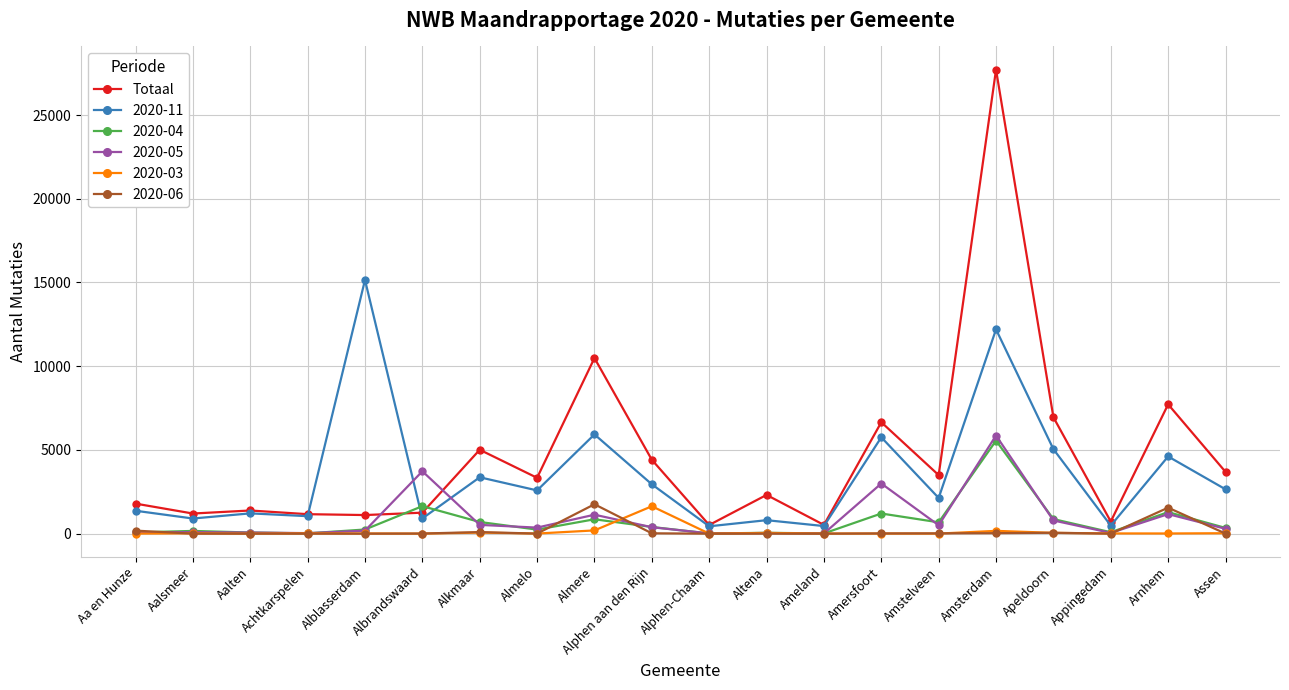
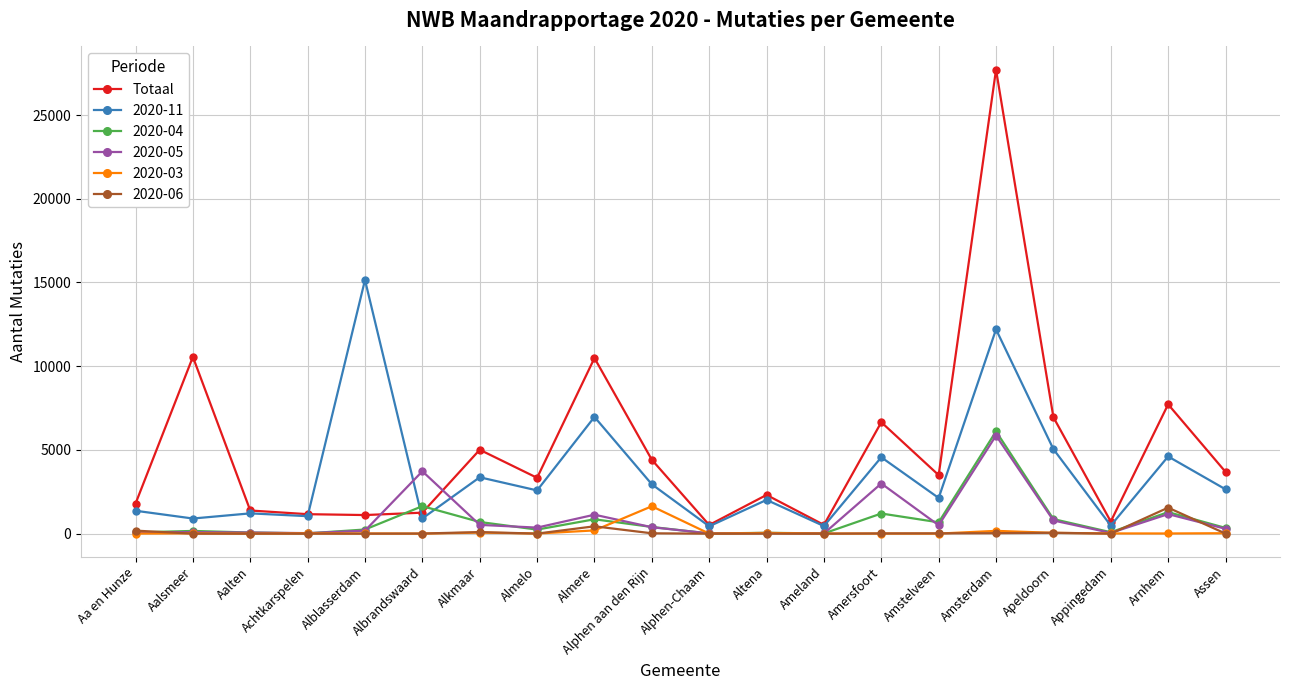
  {
    "Totaal": {
      "Aa en Hunze": 1800,
-     "Aalsmeer": 1200,
+     "Aalsmeer": 10600,
      "Aalten": 1400,
      "Alblasserdam": 1100,
      "Albrandswaard": 1300,
      "Alkmaar": 5000,
      "Almelo": 3300,
      "Almere": 10500,
      "Alphen aan den Rijn": 4400,
      "Altena": 2300,
      "Amersfoort": 6700,
      "Amstelveen": 3500,
      "Amsterdam": 27700,
      "Apeldoorn": 7000,
      "Appingedam": 700,
      "Arnhem": 7700,
      "Assen": 3700
    },
    "2020-11": {
      "Aa en Hunze": 1400,
      "Aalsmeer": 900,
      "Aalten": 1200,
      "Alblasserdam": 15100,
      "Albrandswaard": 900,
      "Alkmaar": 3400,
      "Almelo": 2600,
-     "Almere": 5900,
+     "Almere": 7000,
      "Alphen aan den Rijn": 2900,
-     "Altena": 800,
-     "Amersfoort": 5800,
+     "Altena": 2000,
+     "Amersfoort": 4600,
      "Amstelveen": 2100,
      "Amsterdam": 12200,
      "Apeldoorn": 5000,
      "Appingedam": 500,
      "Arnhem": 4600,
      "Assen": 2600
    },
    "2020-04": {
      "Albrandswaard": 1600,
      "Alkmaar": 700,
      "Almere": 900,
      "Amersfoort": 1200,
      "Amstelveen": 700,
-     "Amsterdam": 5600
+     "Amsterdam": 6100
    },
    "2020-05": {
      "Albrandswaard": 3700,
      "Alkmaar": 500,
      "Almere": 1100,
      "Amersfoort": 3000,
      "Amstelveen": 500,
      "Amsterdam": 5900
    },
    "2020-03": {
      "Almere": 200,
      "Alphen aan den Rijn": 1600,
      "Arnhem": 0
    },
    "2020-06": {
-     "Almere": 1800,
+     "Almere": 400,
      "Alphen aan den Rijn": 0,
      "Arnhem": 1600
    }
  }
